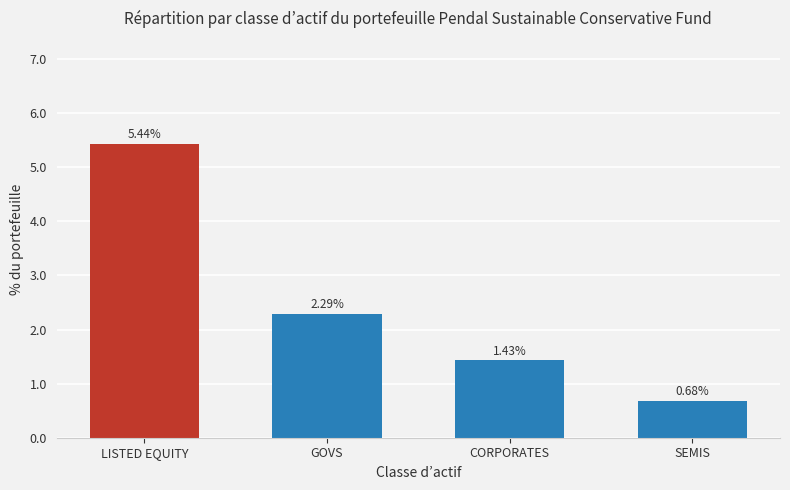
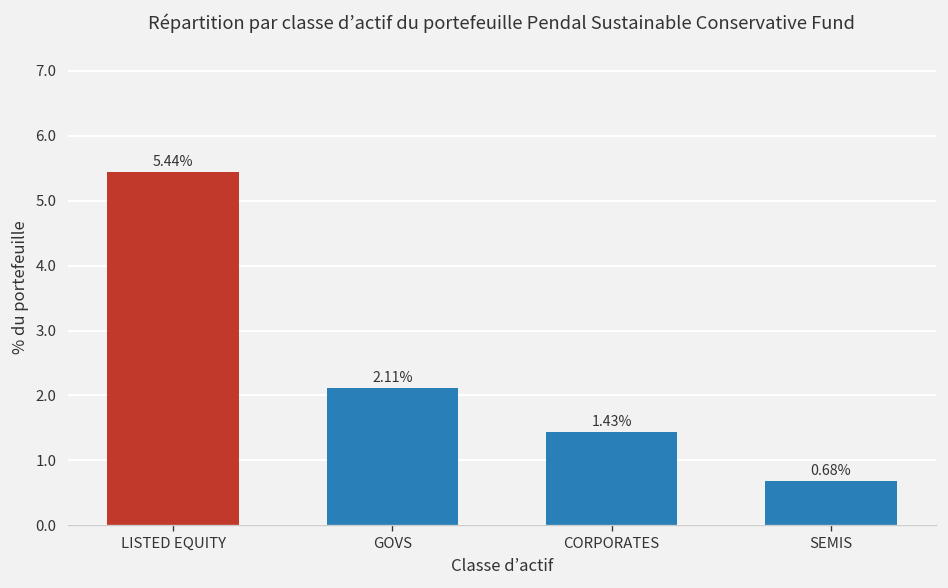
  {
    "LISTED EQUITY": "5.44%",
-   "GOVS": "2.29%",
+   "GOVS": "2.11%",
    "CORPORATES": "1.43%",
    "SEMIS": "0.68%"
  }
